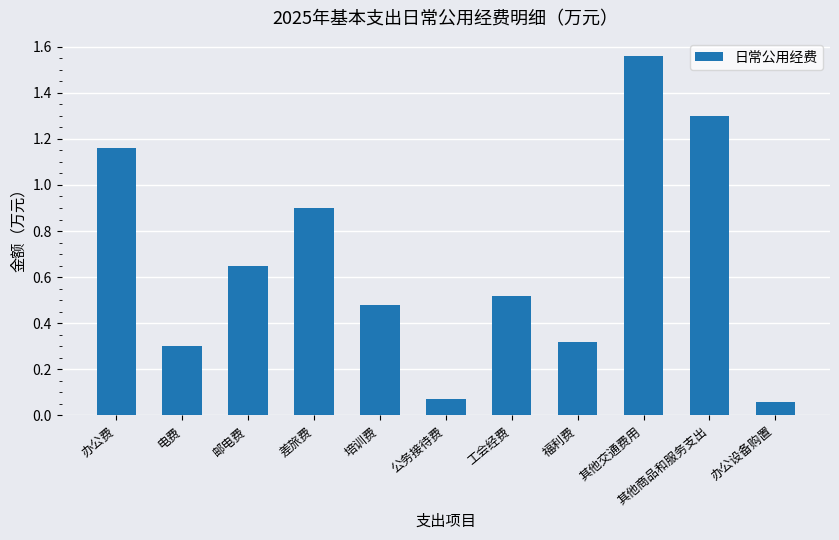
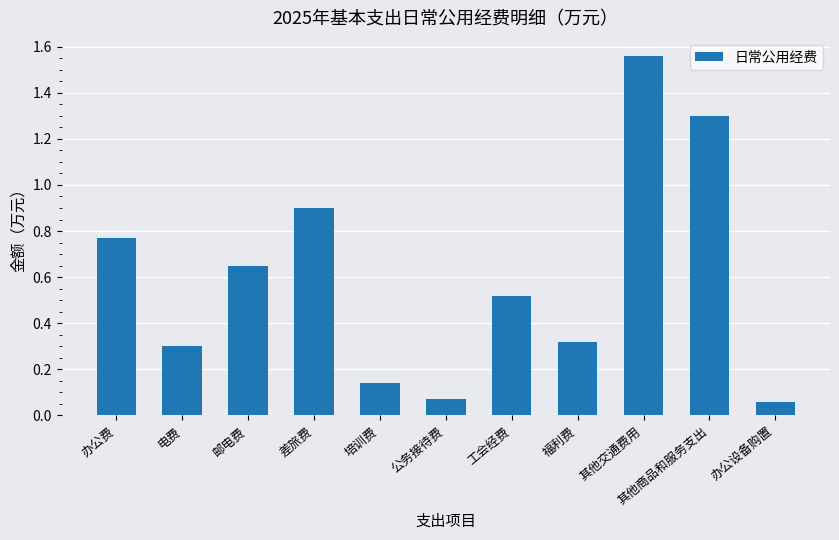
  {
-   "办公费": 1.16,
+   "办公费": 0.77,
    "电费": 0.30,
    "邮电费": 0.65,
    "差旅费": 0.90,
-   "培训费": 0.48,
+   "培训费": 0.14,
    "公务接待费": 0.07,
    "工会经费": 0.52,
    "福利费": 0.32,
    "其他交通费用": 1.56,
    "其他商品和服务支出": 1.30,
    "办公设备购置": 0.06
  }
